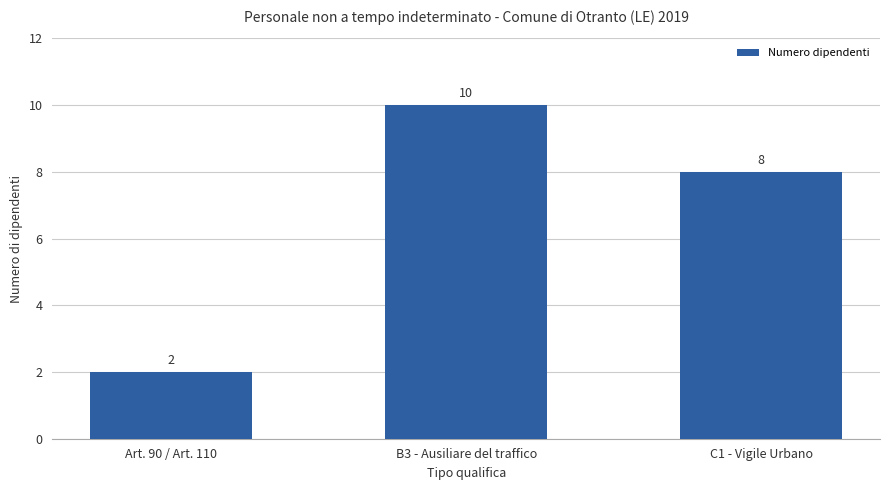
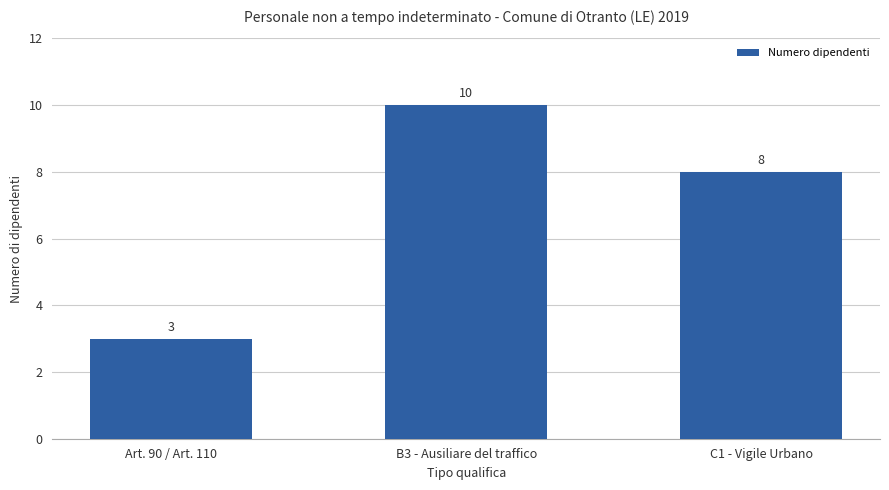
  {
-   "Art. 90 / Art. 110": 2,
+   "Art. 90 / Art. 110": 3,
    "B3 - Ausiliare del traffico": 10,
    "C1 - Vigile Urbano": 8
  }
